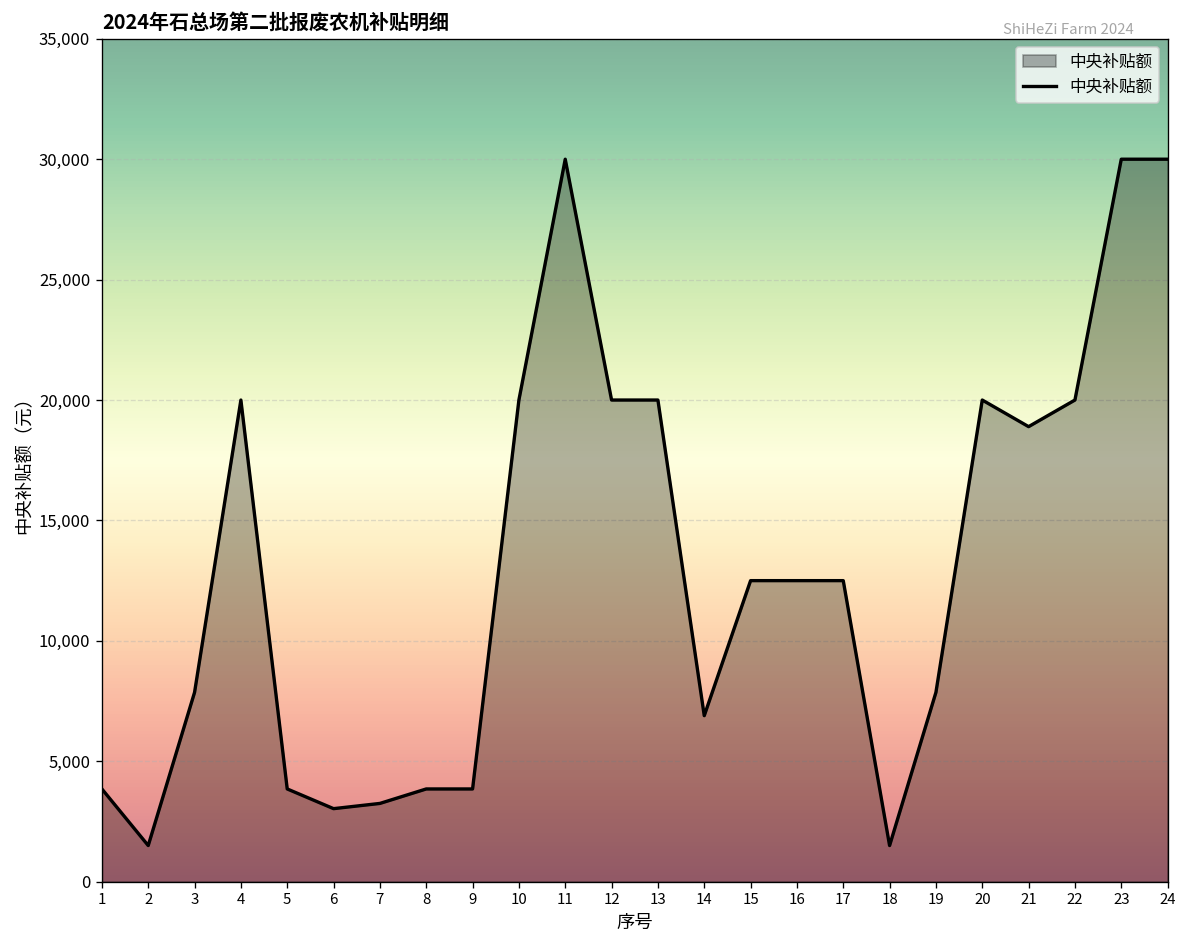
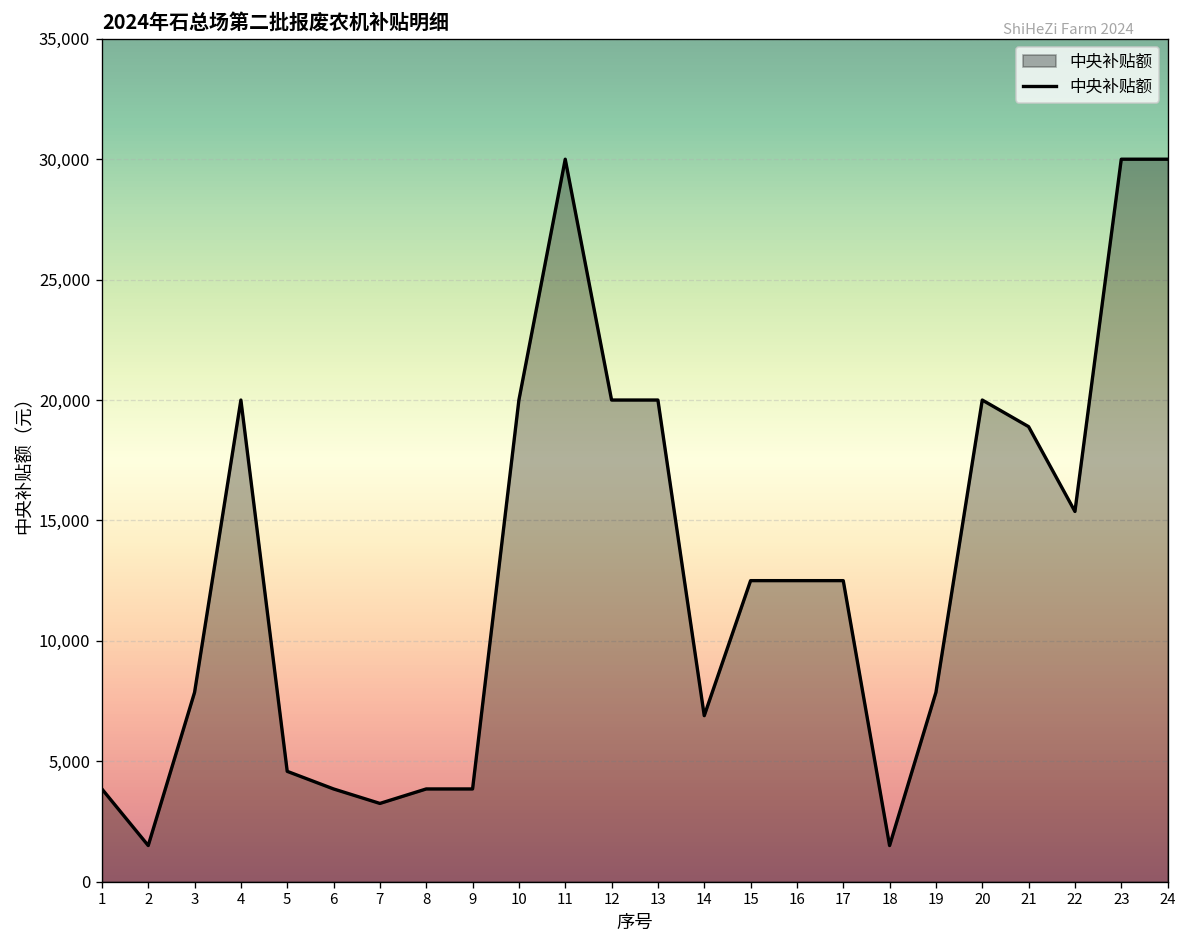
  {
    "1": "3,900",
    "2": "1,500",
    "3": "7,900",
    "4": "20,000",
-   "5": "3,900",
-   "6": "3,000",
+   "5": "4,600",
+   "6": "3,900",
    "7": "3,200",
    "8": "3,900",
    "9": "3,900",
    "10": "20,000",
    "11": "30,000",
    "12": "20,000",
    "13": "20,000",
    "14": "6,900",
    "15": "12,500",
    "16": "12,500",
    "17": "12,500",
    "18": "1,500",
    "19": "7,900",
    "20": "20,000",
    "21": "18,900",
-   "22": "20,000",
+   "22": "15,400",
    "23": "30,000",
    "24": "30,000"
  }
